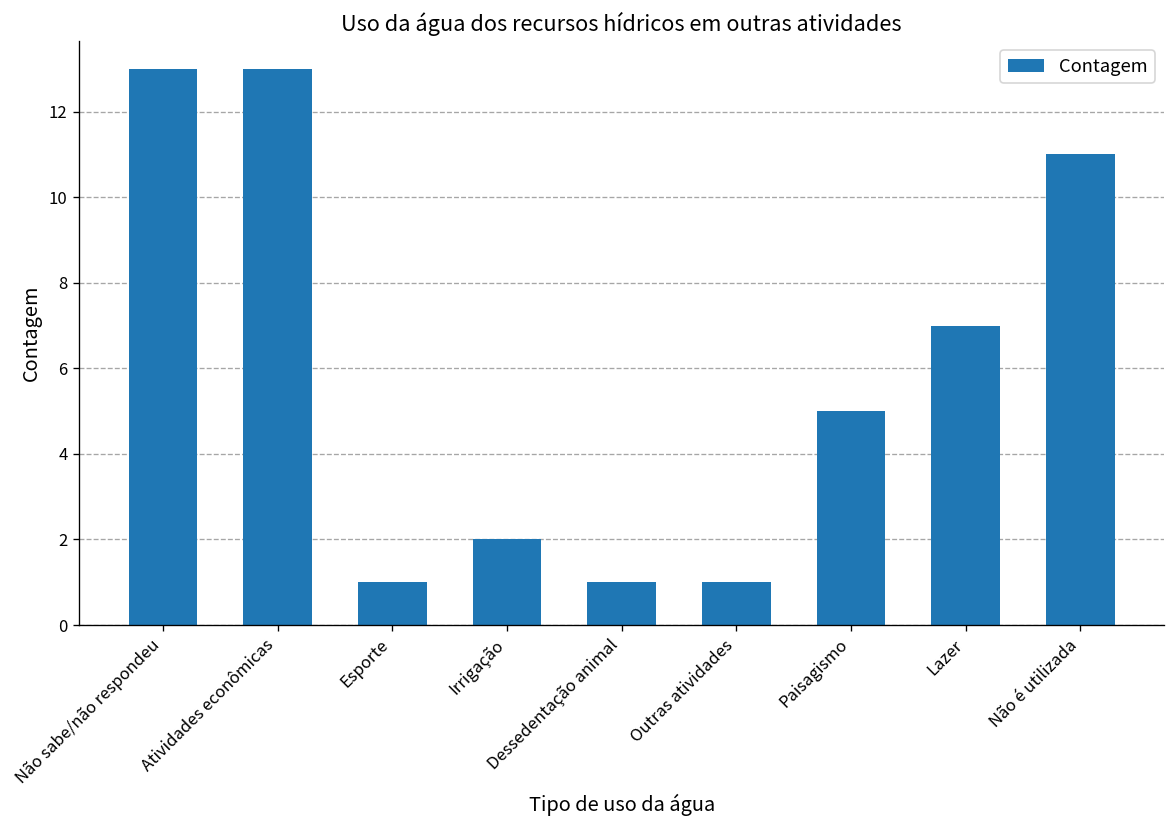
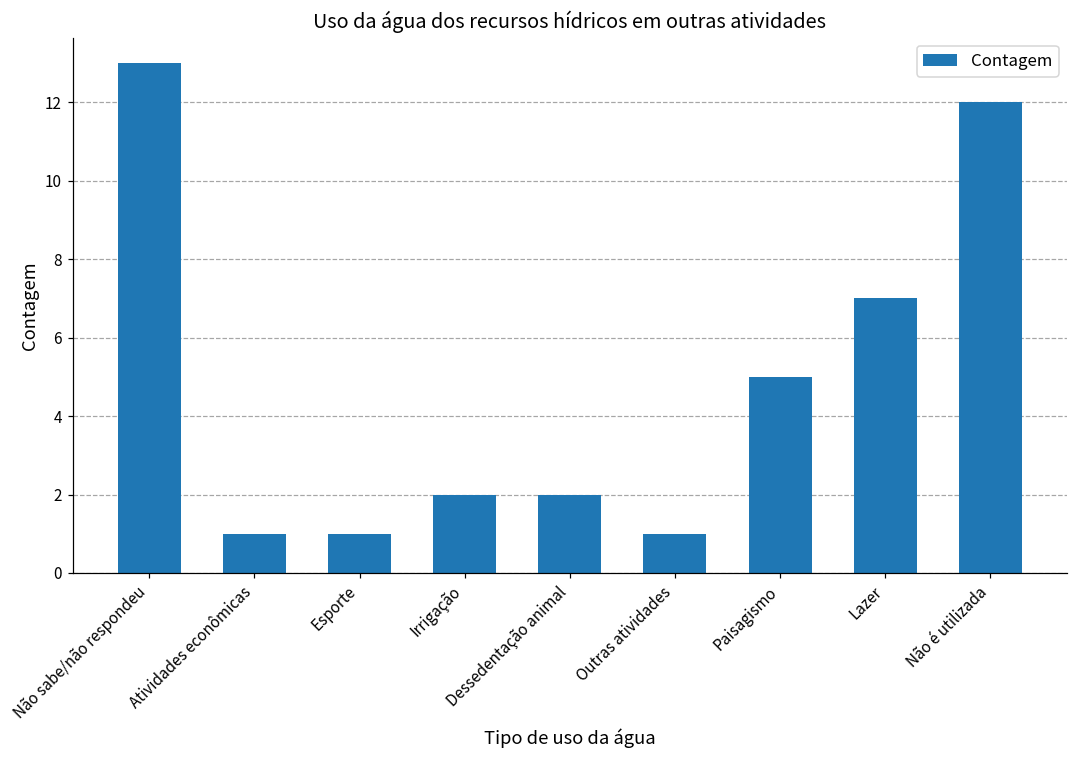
  {
    "Não sabe/não respondeu": 13,
-   "Atividades econômicas": 13,
+   "Atividades econômicas": 1,
    "Esporte": 1,
    "Irrigação": 2,
-   "Dessedentação animal": 1,
+   "Dessedentação animal": 2,
    "Outras atividades": 1,
    "Paisagismo": 5,
    "Lazer": 7,
-   "Não é utilizada": 11
+   "Não é utilizada": 12
  }
